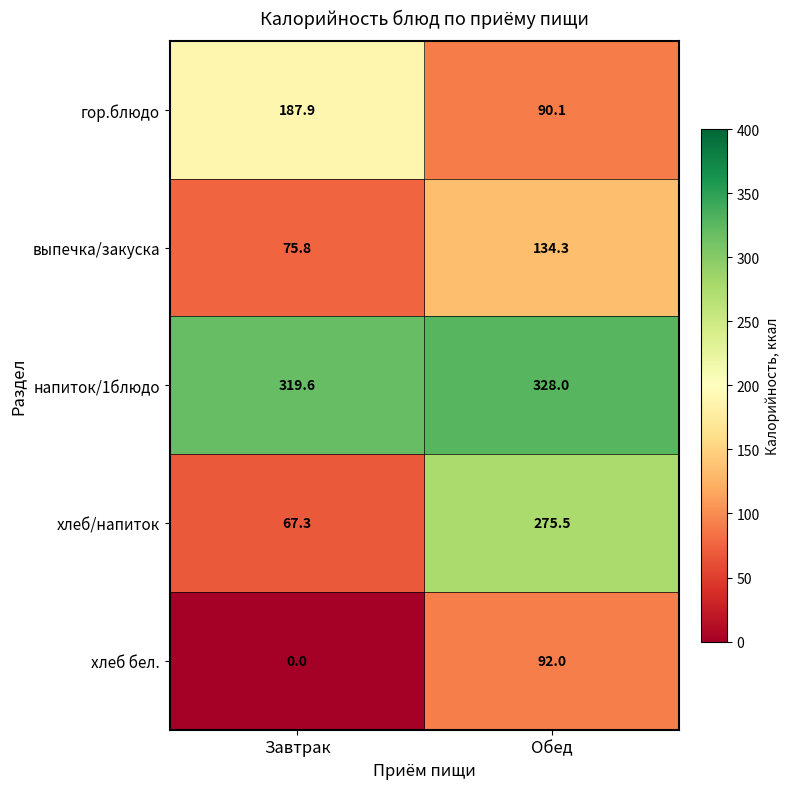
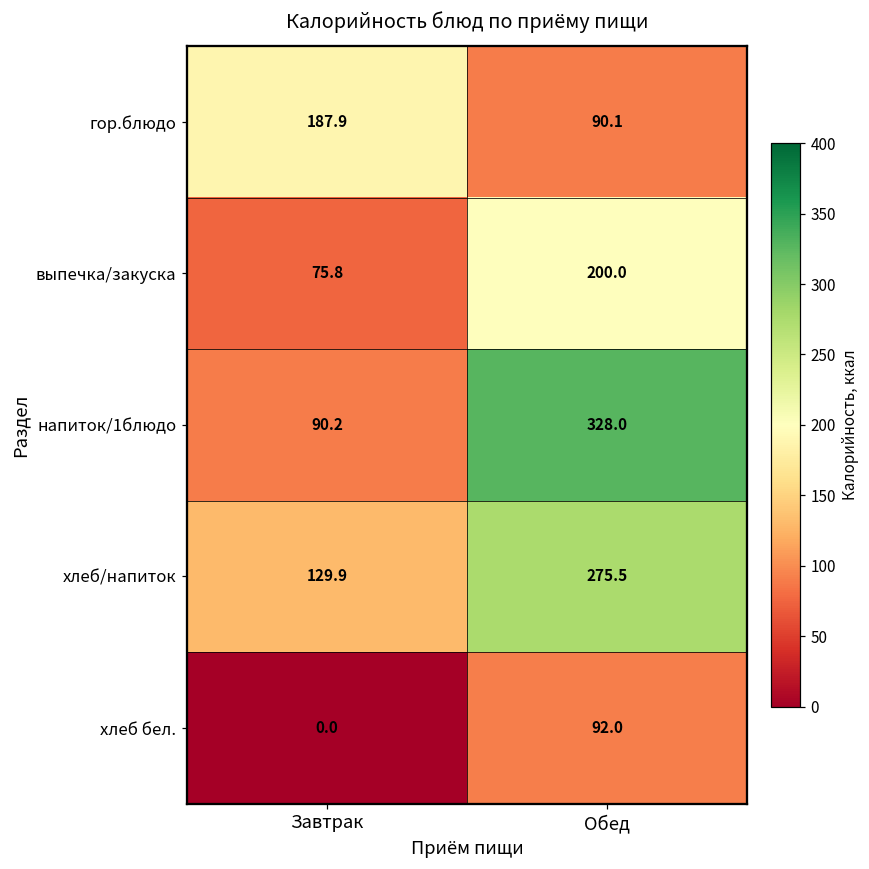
  {
    "гор.блюдо": {
      "Завтрак": 187.9,
      "Обед": 90.1
    },
    "выпечка/закуска": {
      "Завтрак": 75.8,
-     "Обед": 134.3
+     "Обед": 200.0
    },
    "напиток/1блюдо": {
-     "Завтрак": 319.6,
+     "Завтрак": 90.2,
      "Обед": 328.0
    },
    "хлеб/напиток": {
-     "Завтрак": 67.3,
+     "Завтрак": 129.9,
      "Обед": 275.5
    },
    "хлеб бел.": {
      "Завтрак": 0.0,
      "Обед": 92.0
    }
  }
